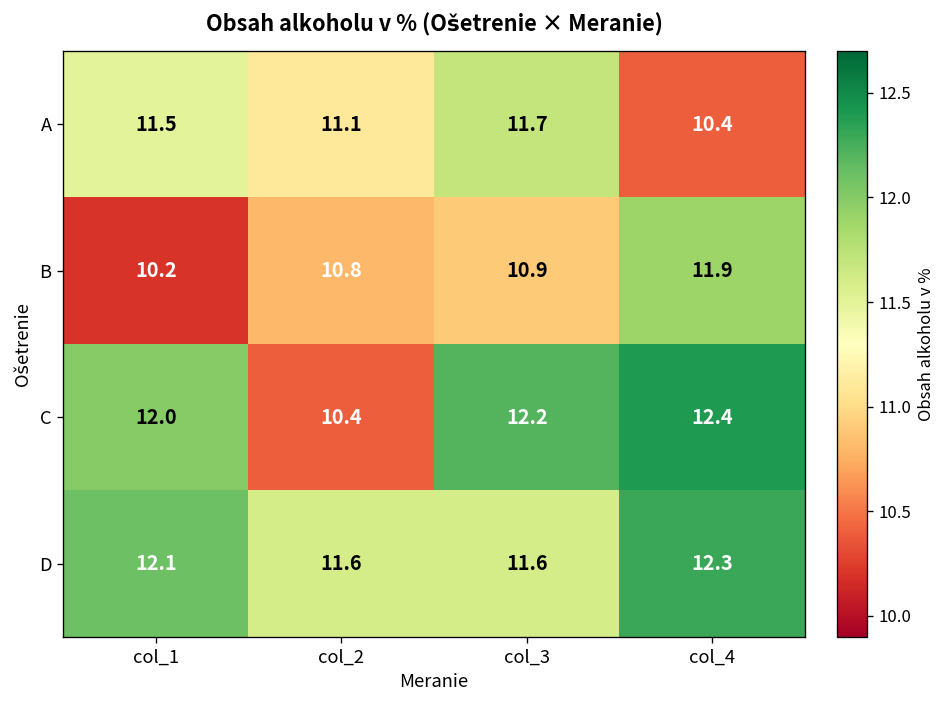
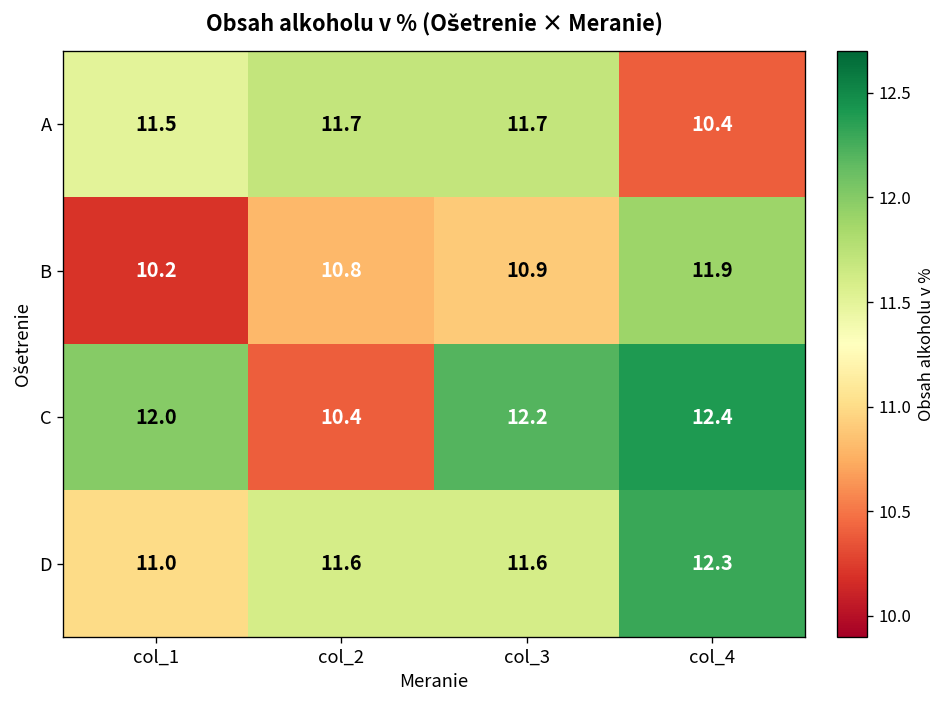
  {
    "A": {
      "col_1": 11.5,
-     "col_2": 11.1,
+     "col_2": 11.7,
      "col_3": 11.7,
      "col_4": 10.4
    },
    "B": {
      "col_1": 10.2,
      "col_2": 10.8,
      "col_3": 10.9,
      "col_4": 11.9
    },
    "C": {
      "col_1": 12.0,
      "col_2": 10.4,
      "col_3": 12.2,
      "col_4": 12.4
    },
    "D": {
-     "col_1": 12.1,
+     "col_1": 11.0,
      "col_2": 11.6,
      "col_3": 11.6,
      "col_4": 12.3
    }
  }
